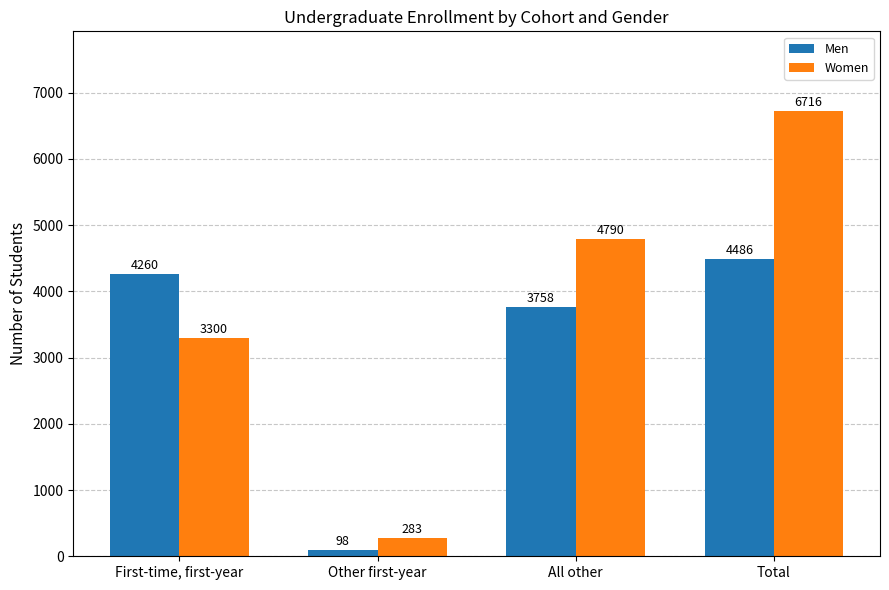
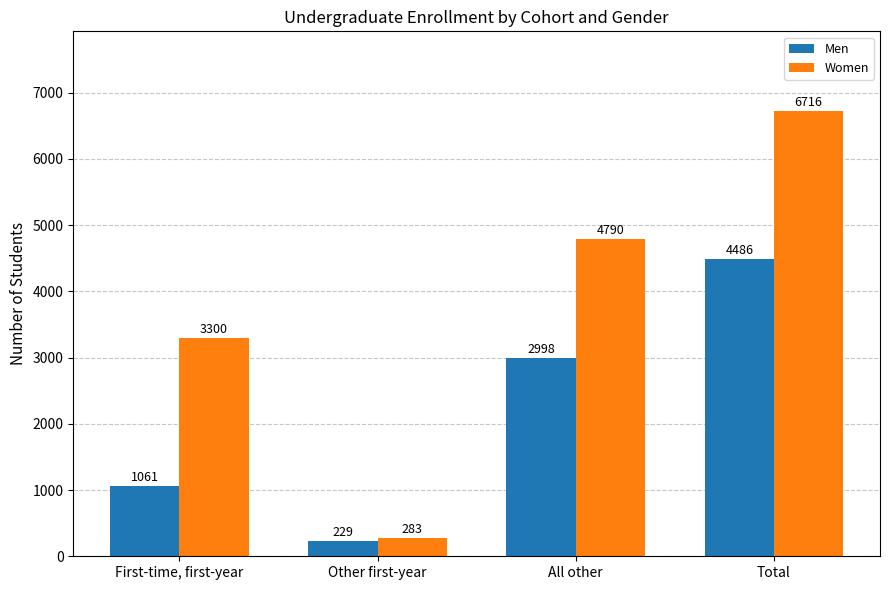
  {
    "Men": {
-     "First-time, first-year": 4260,
-     "Other first-year": 98,
-     "All other": 3758,
+     "First-time, first-year": 1061,
+     "Other first-year": 229,
+     "All other": 2998,
      "Total": 4486
    },
    "Women": {
      "First-time, first-year": 3300,
      "Other first-year": 283,
      "All other": 4790,
      "Total": 6716
    }
  }
